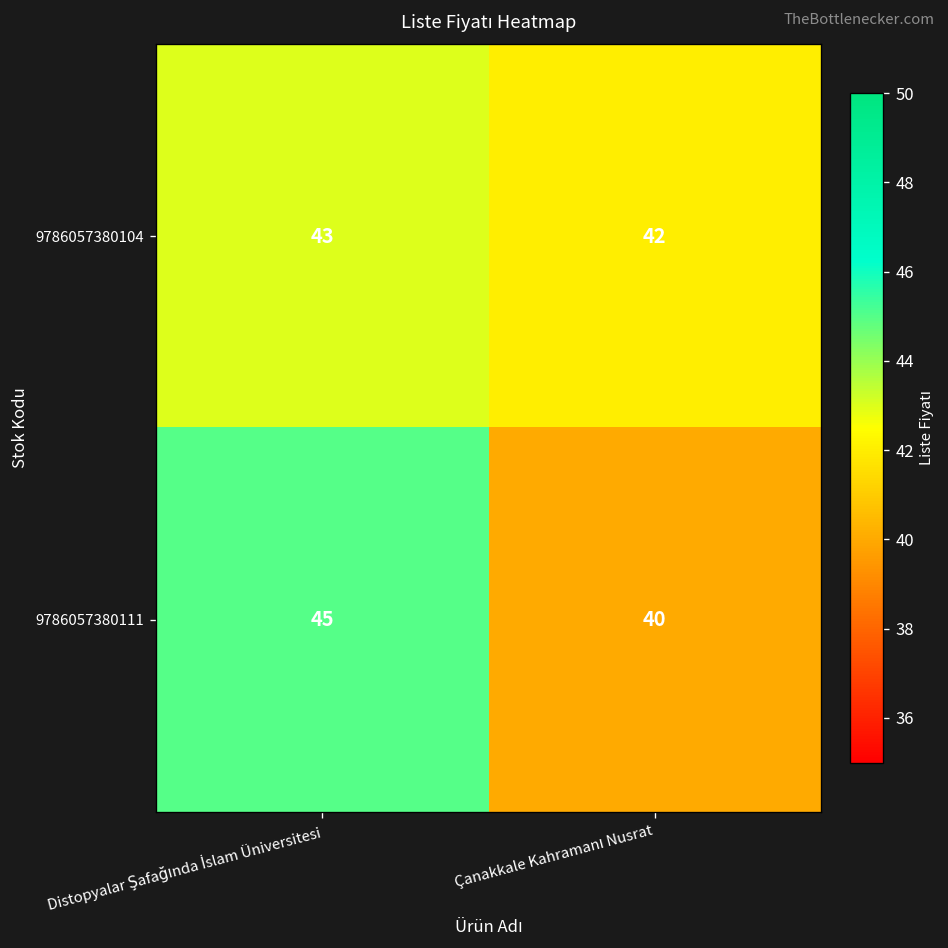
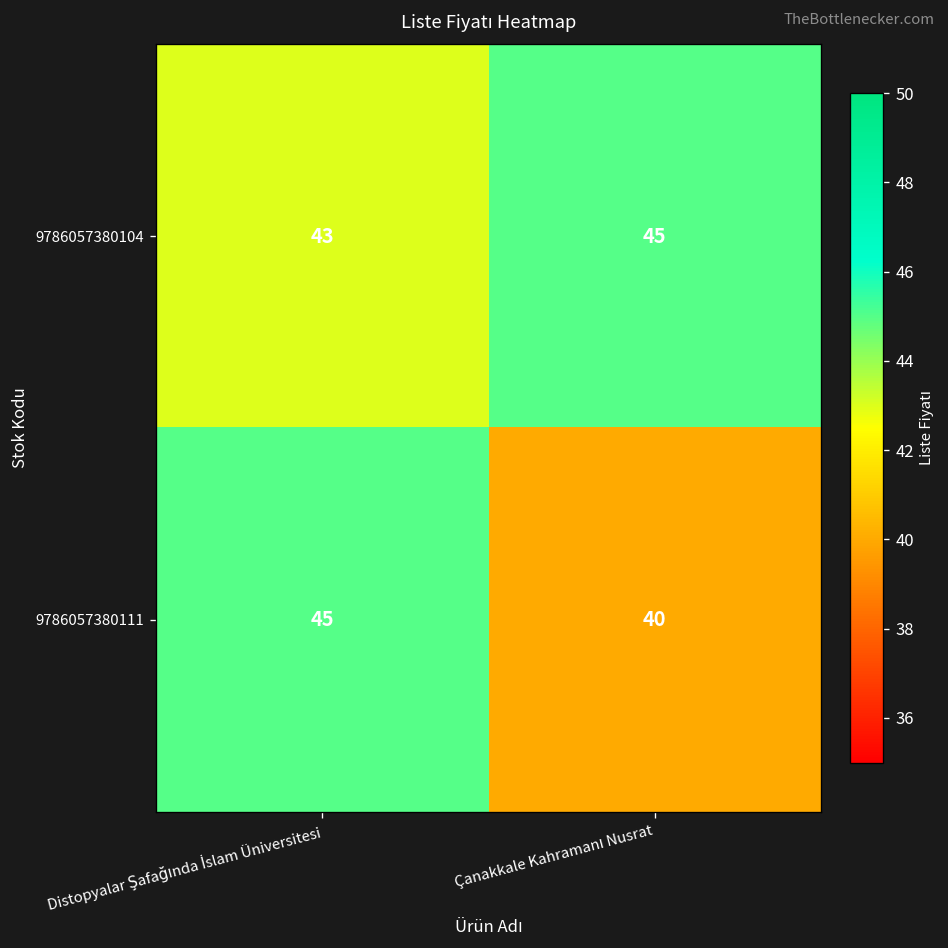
  {
    "9786057380104": {
      "Distopyalar Şafağında İslam Üniversitesi": 43,
-     "Çanakkale Kahramanı Nusrat": 42
+     "Çanakkale Kahramanı Nusrat": 45
    },
    "9786057380111": {
      "Distopyalar Şafağında İslam Üniversitesi": 45,
      "Çanakkale Kahramanı Nusrat": 40
    }
  }
